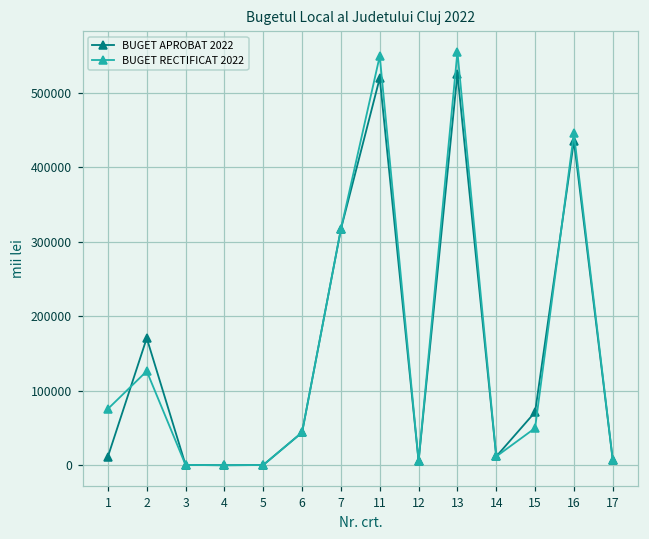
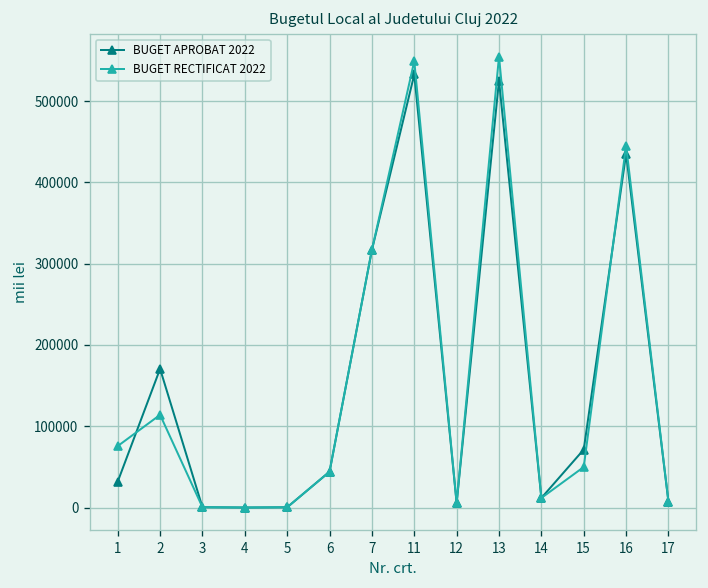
  {
    "BUGET APROBAT 2022": {
-     "1": 10000,
+     "1": 30000,
      "2": 170000,
-     "11": 520000,
+     "11": 530000,
      "13": 530000,
      "15": 70000,
      "16": 440000
    },
    "BUGET RECTIFICAT 2022": {
      "1": 80000,
-     "2": 130000,
+     "2": 110000,
      "11": 550000,
      "13": 550000,
      "15": 50000,
      "16": 450000
    }
  }
